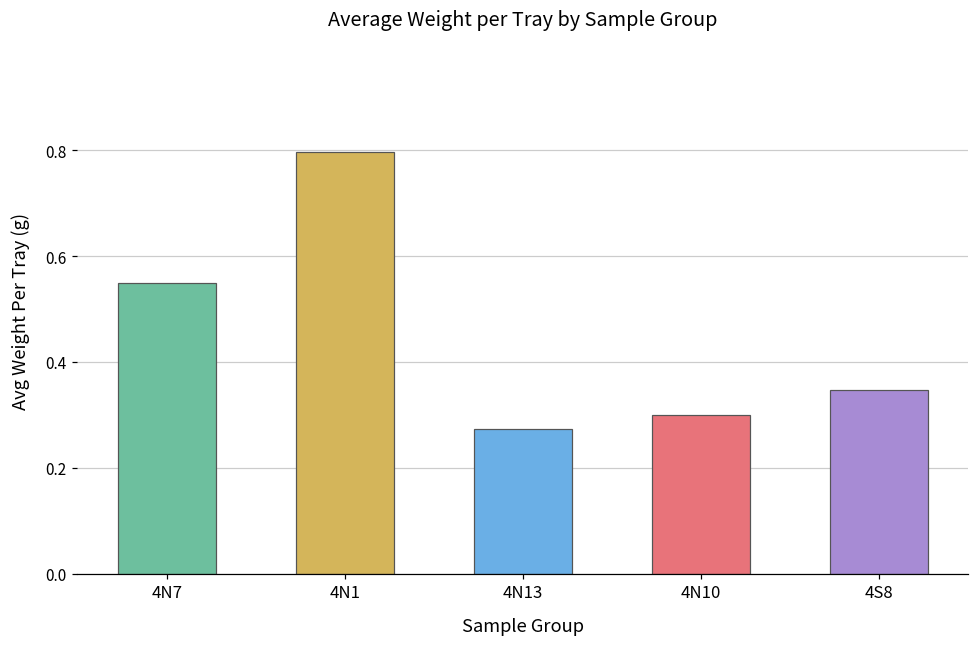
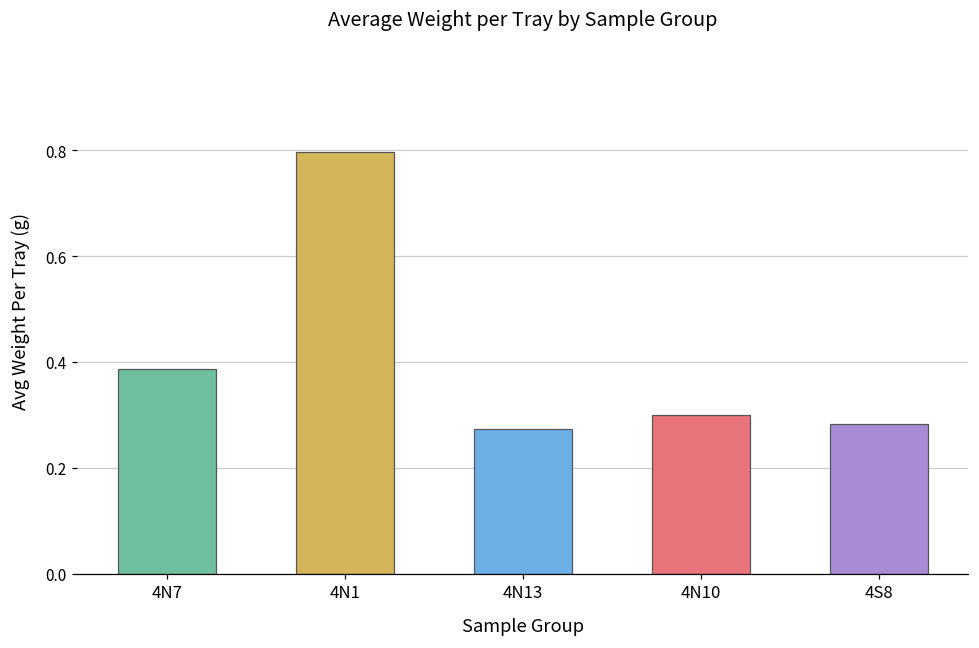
  {
-   "4N7": 0.55,
+   "4N7": 0.39,
    "4N1": 0.80,
    "4N13": 0.27,
    "4N10": 0.30,
-   "4S8": 0.35
+   "4S8": 0.28
  }
